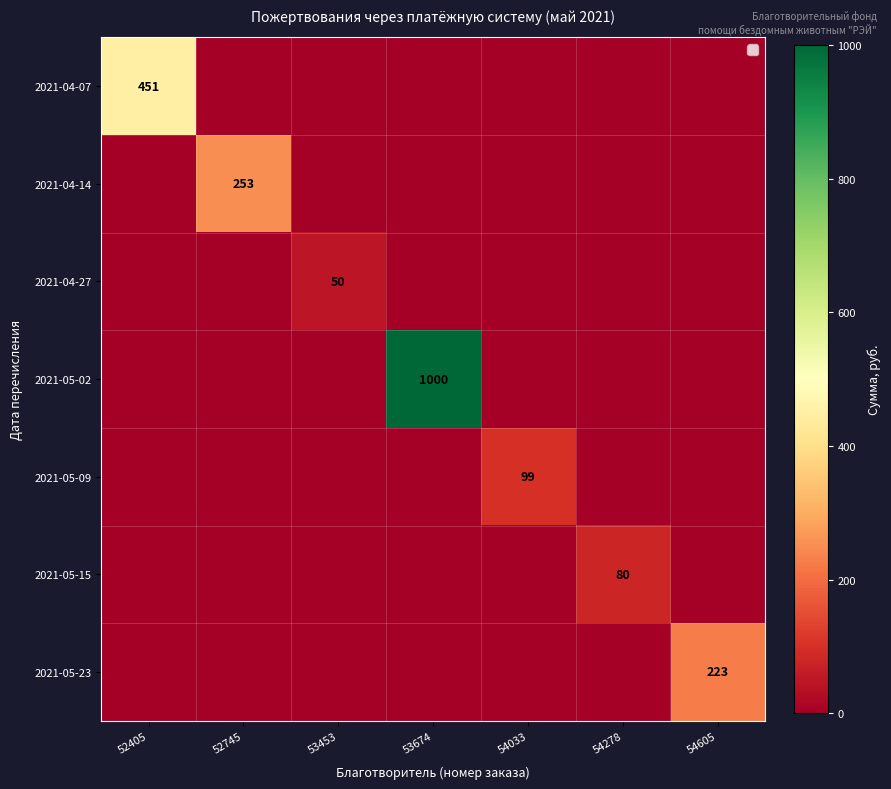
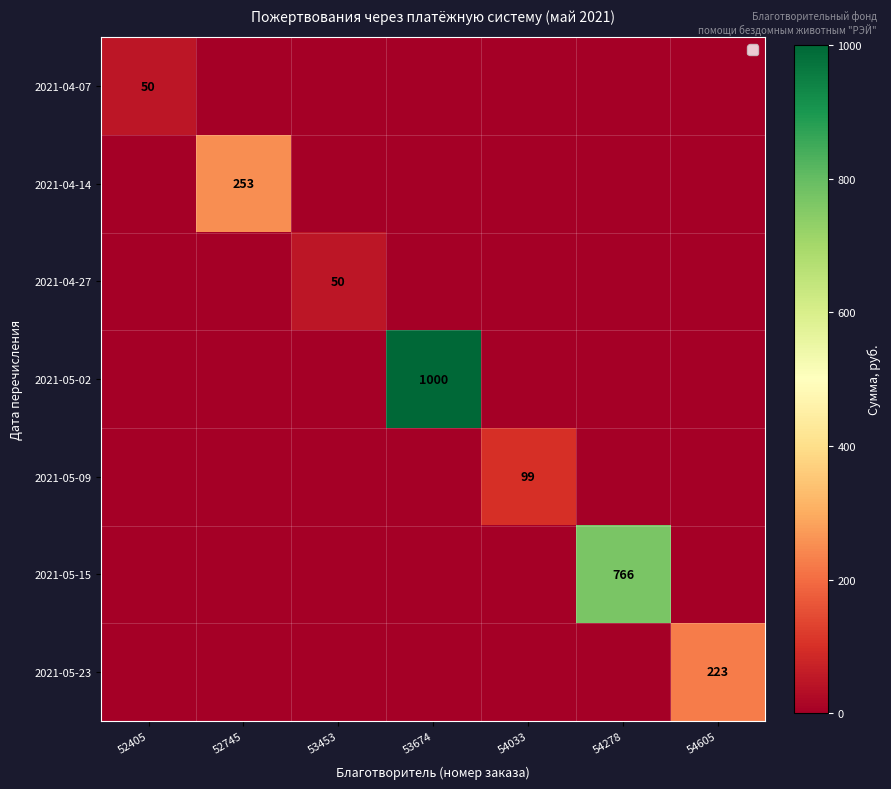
  {
    "2021-04-07": {
-     "52405": 451
+     "52405": 50
    },
    "2021-04-14": {
      "52745": 253
    },
    "2021-04-27": {
      "53453": 50
    },
    "2021-05-02": {
      "53674": 1000
    },
    "2021-05-09": {
      "54033": 99
    },
    "2021-05-15": {
-     "54278": 80
+     "54278": 766
    },
    "2021-05-23": {
      "54605": 223
    }
  }
